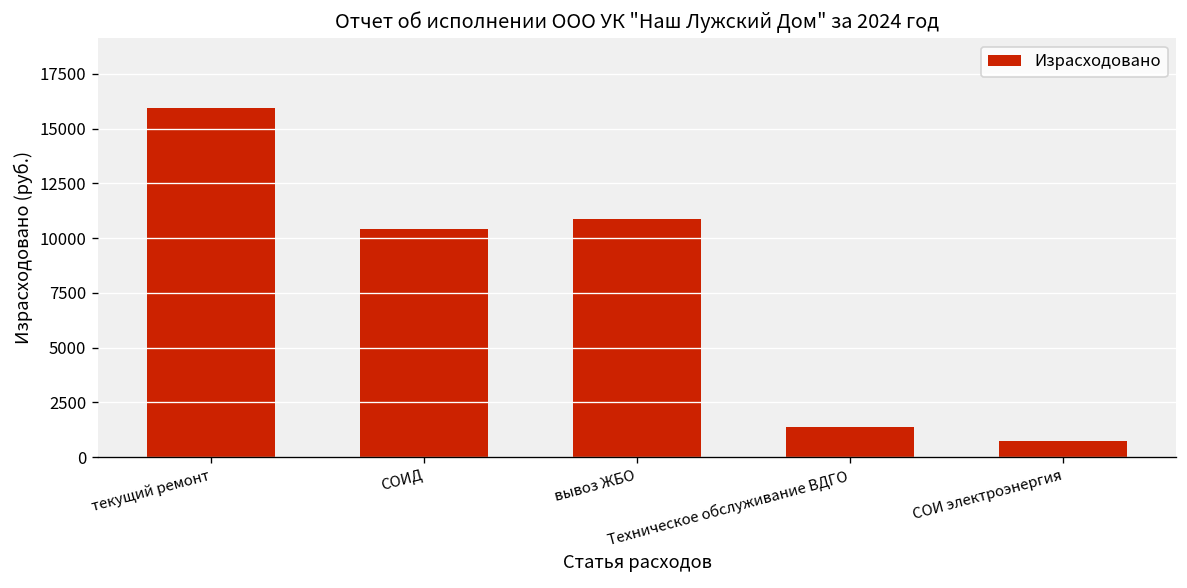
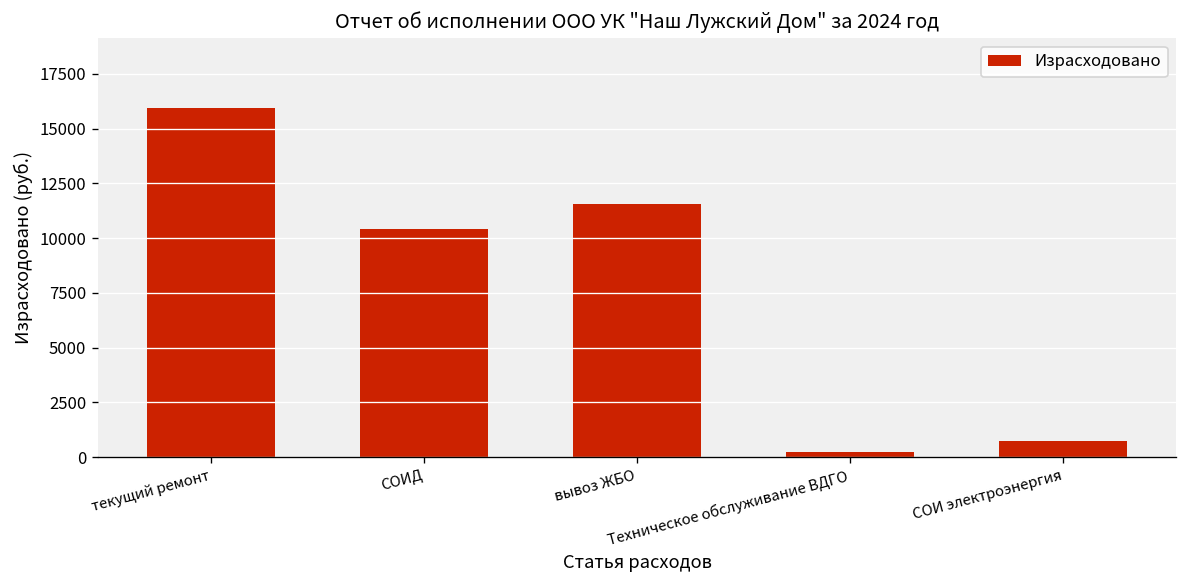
  {
    "текущий ремонт": 15900,
    "СОИД": 10400,
-   "вывоз ЖБО": 10900,
-   "Техническое обслуживание ВДГО": 1400,
+   "вывоз ЖБО": 11600,
+   "Техническое обслуживание ВДГО": 200,
    "СОИ электроэнергия": 700
  }
